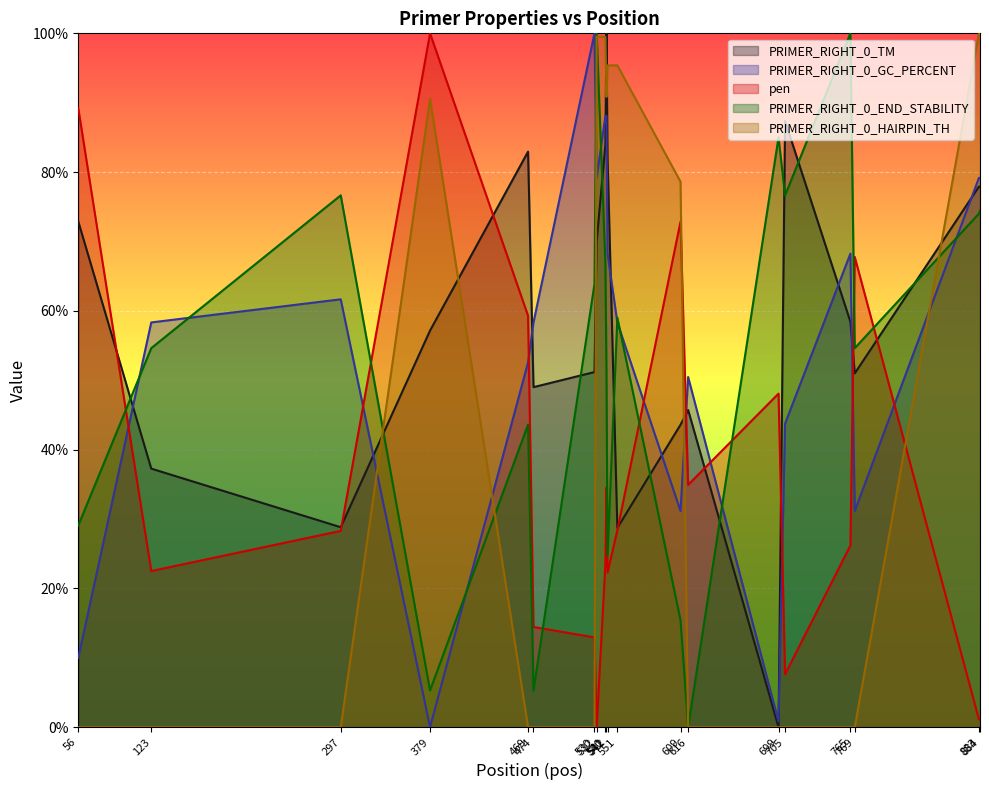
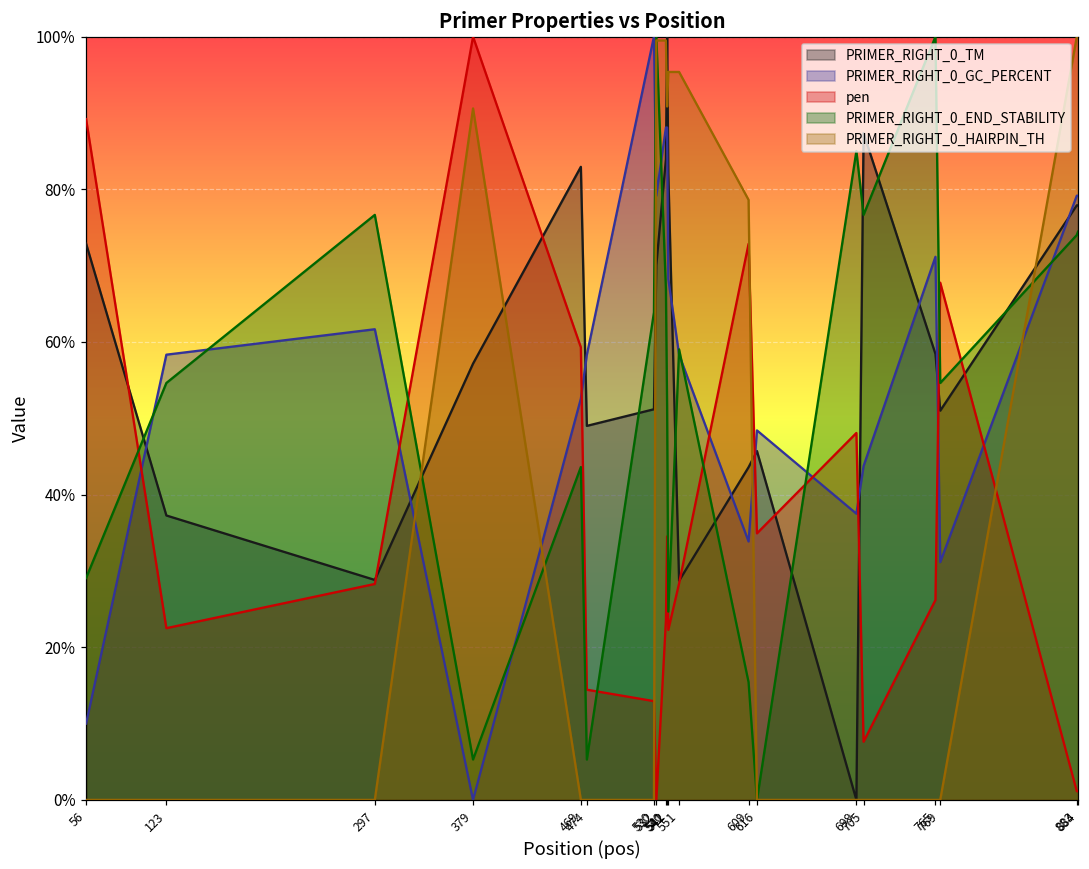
  {
    "PRIMER_RIGHT_0_GC_PERCENT": {
      "56": "10%",
      "123": "58%",
      "297": "62%",
      "379": "0%",
      "469": "53%",
      "474": "58%",
      "532": "79%",
      "540": "88%",
      "541": "88%",
      "542": "68%",
      "551": "58%",
-     "609": "31%",
-     "616": "50%",
-     "699": "1%",
+     "609": "34%",
+     "616": "48%",
+     "699": "38%",
      "705": "44%",
-     "765": "68%",
+     "765": "71%",
      "769": "31%",
      "883": "79%",
      "884": "79%"
    }
  }
